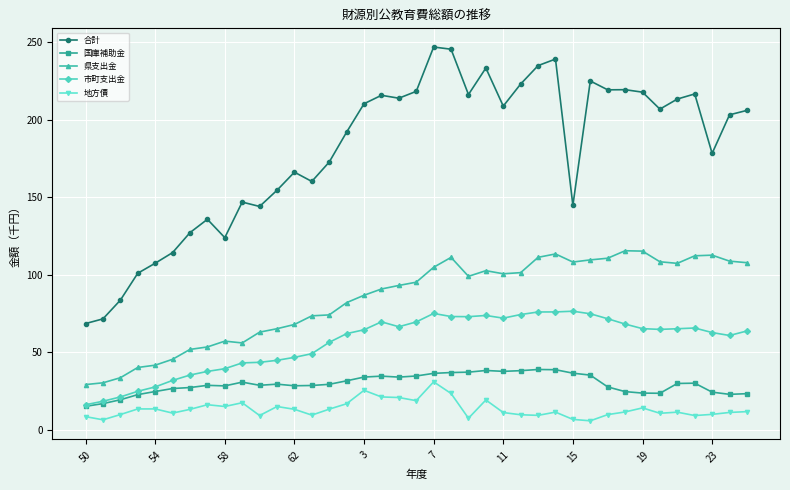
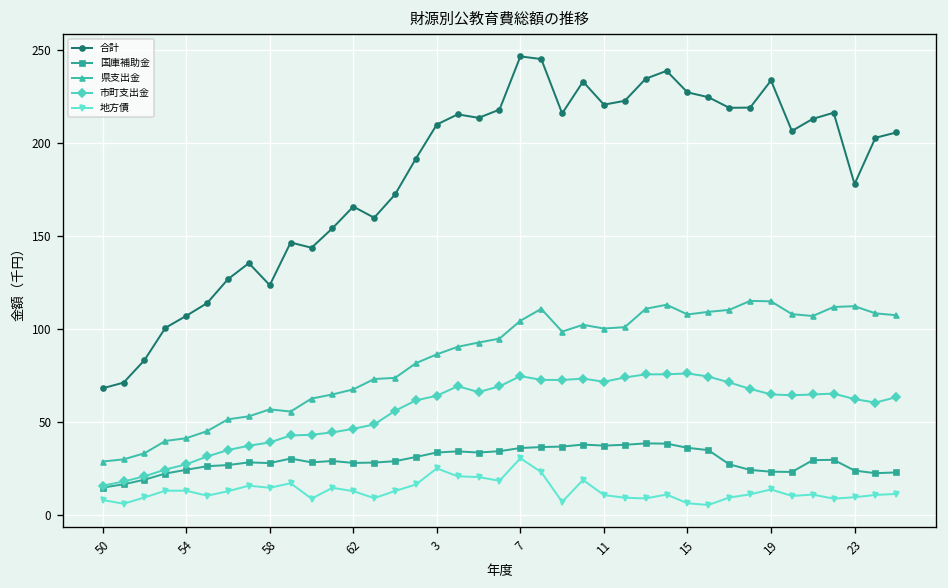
  {
    "合計": {
      "50": 68,
      "54": 107,
      "58": 124,
      "62": 166,
      "3": 210,
      "7": 247,
-     "11": 209,
-     "15": 145,
-     "19": 218,
+     "11": 221,
+     "15": 227,
+     "19": 234,
      "23": 178
    }
  }
